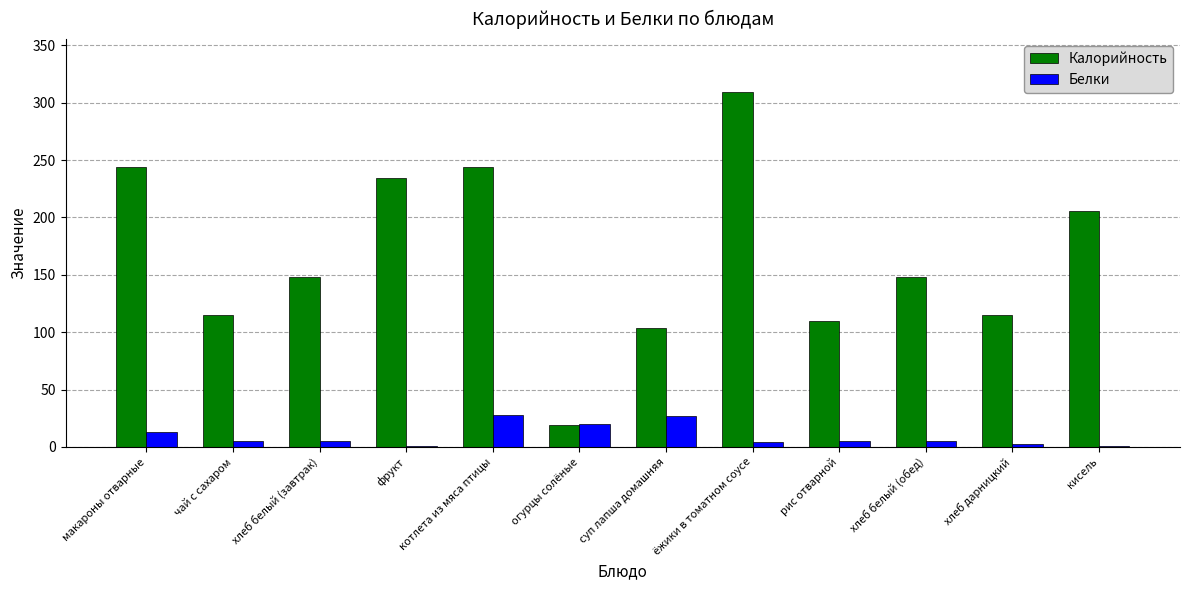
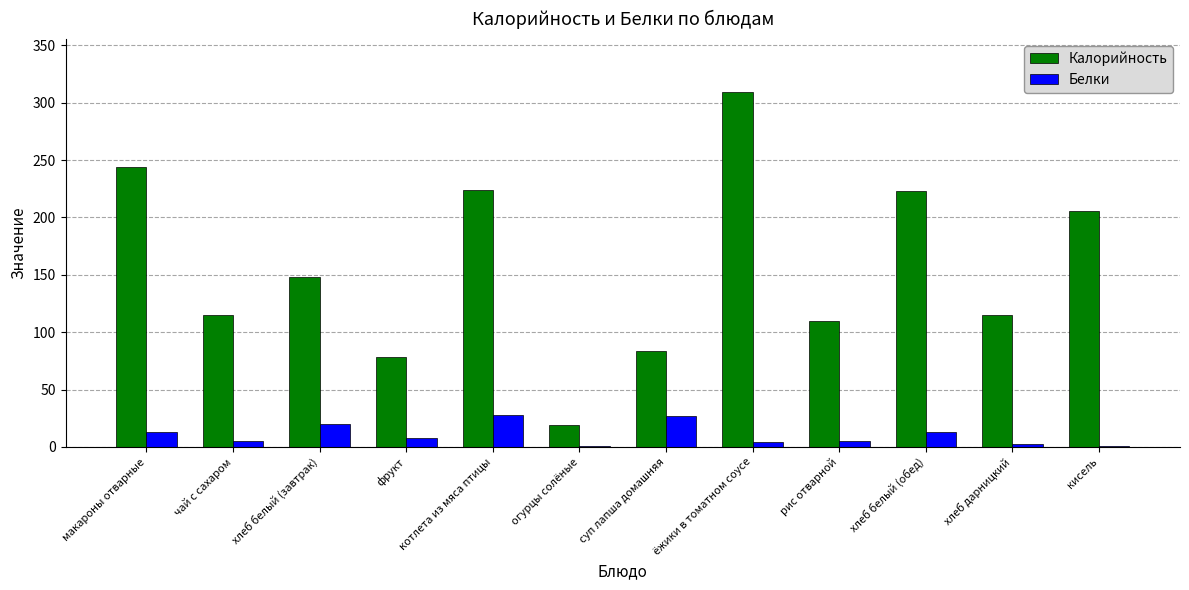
  {
    "Калорийность": {
      "макароны отварные": 244,
      "чай с сахаром": 115,
      "хлеб белый (завтрак)": 148,
-     "фрукт": 234,
-     "котлета из мяса птицы": 244,
+     "фрукт": 78,
+     "котлета из мяса птицы": 224,
      "огурцы солёные": 19,
-     "суп лапша домашняя": 104,
+     "суп лапша домашняя": 84,
      "ёжики в томатном соусе": 309,
      "рис отварной": 110,
-     "хлеб белый (обед)": 148,
+     "хлеб белый (обед)": 223,
      "хлеб дарницкий": 115,
      "кисель": 206
    },
    "Белки": {
      "макароны отварные": 13,
      "чай с сахаром": 5,
-     "хлеб белый (завтрак)": 5,
-     "фрукт": 1,
+     "хлеб белый (завтрак)": 20,
+     "фрукт": 8,
      "котлета из мяса птицы": 28,
-     "огурцы солёные": 20,
+     "огурцы солёные": 1,
      "суп лапша домашняя": 27,
      "ёжики в томатном соусе": 4,
      "рис отварной": 5,
-     "хлеб белый (обед)": 5,
+     "хлеб белый (обед)": 13,
      "хлеб дарницкий": 3
    }
  }
